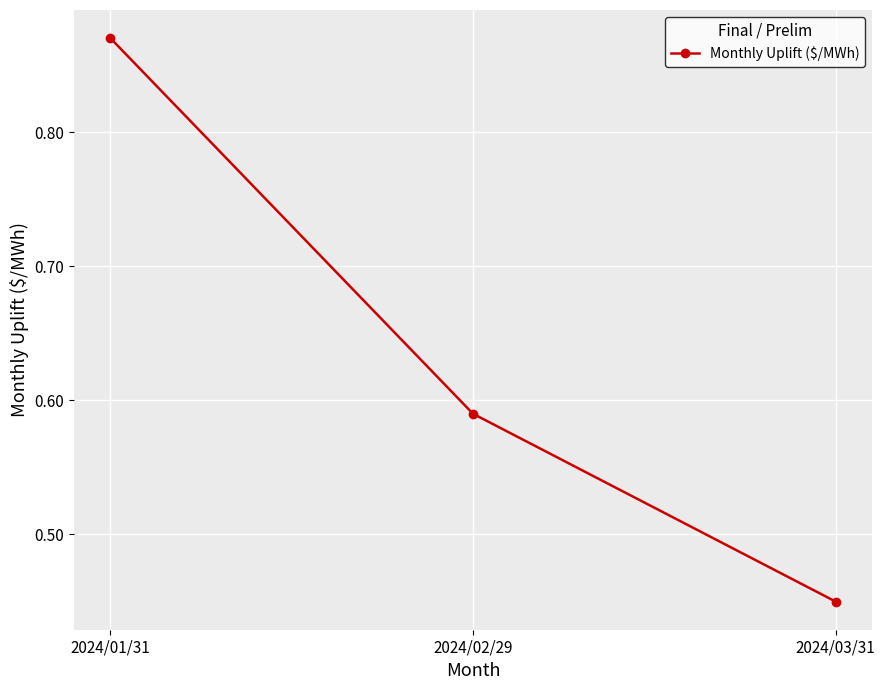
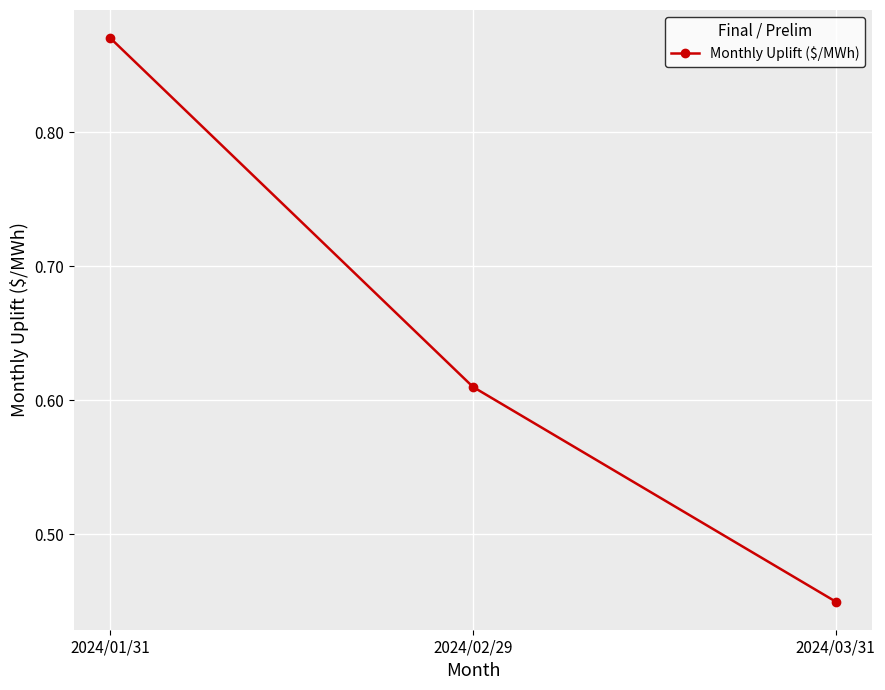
  {
    "2024/01/31": 0.87,
-   "2024/02/29": 0.59,
+   "2024/02/29": 0.61,
    "2024/03/31": 0.45
  }
